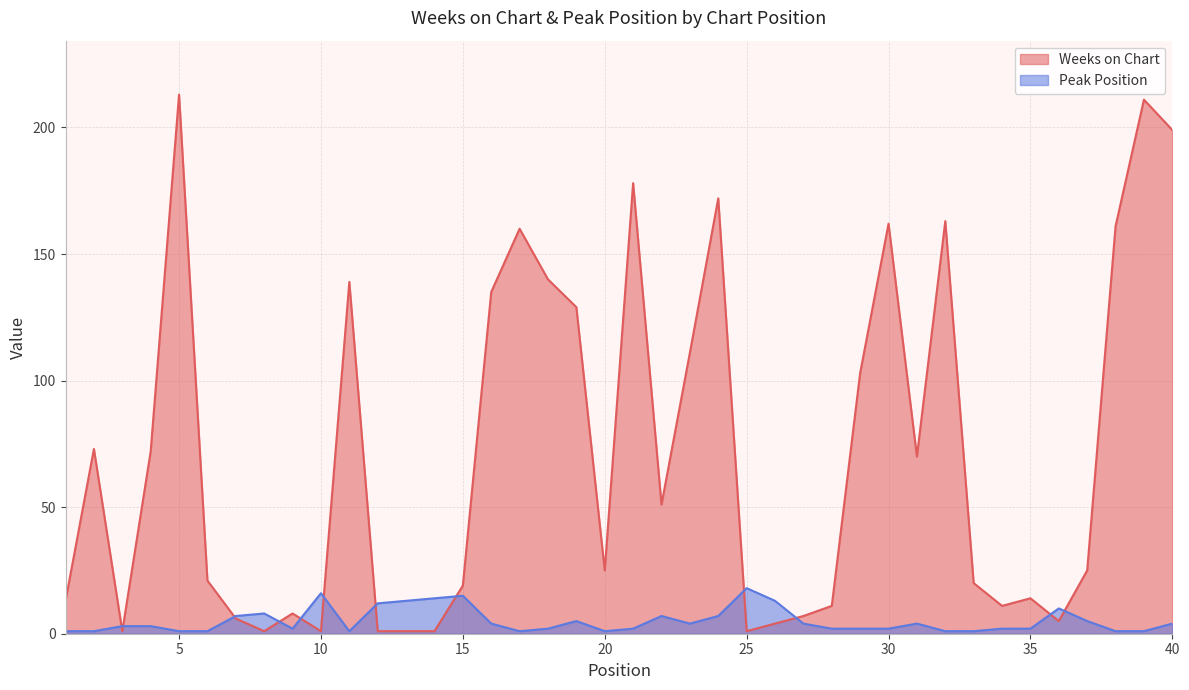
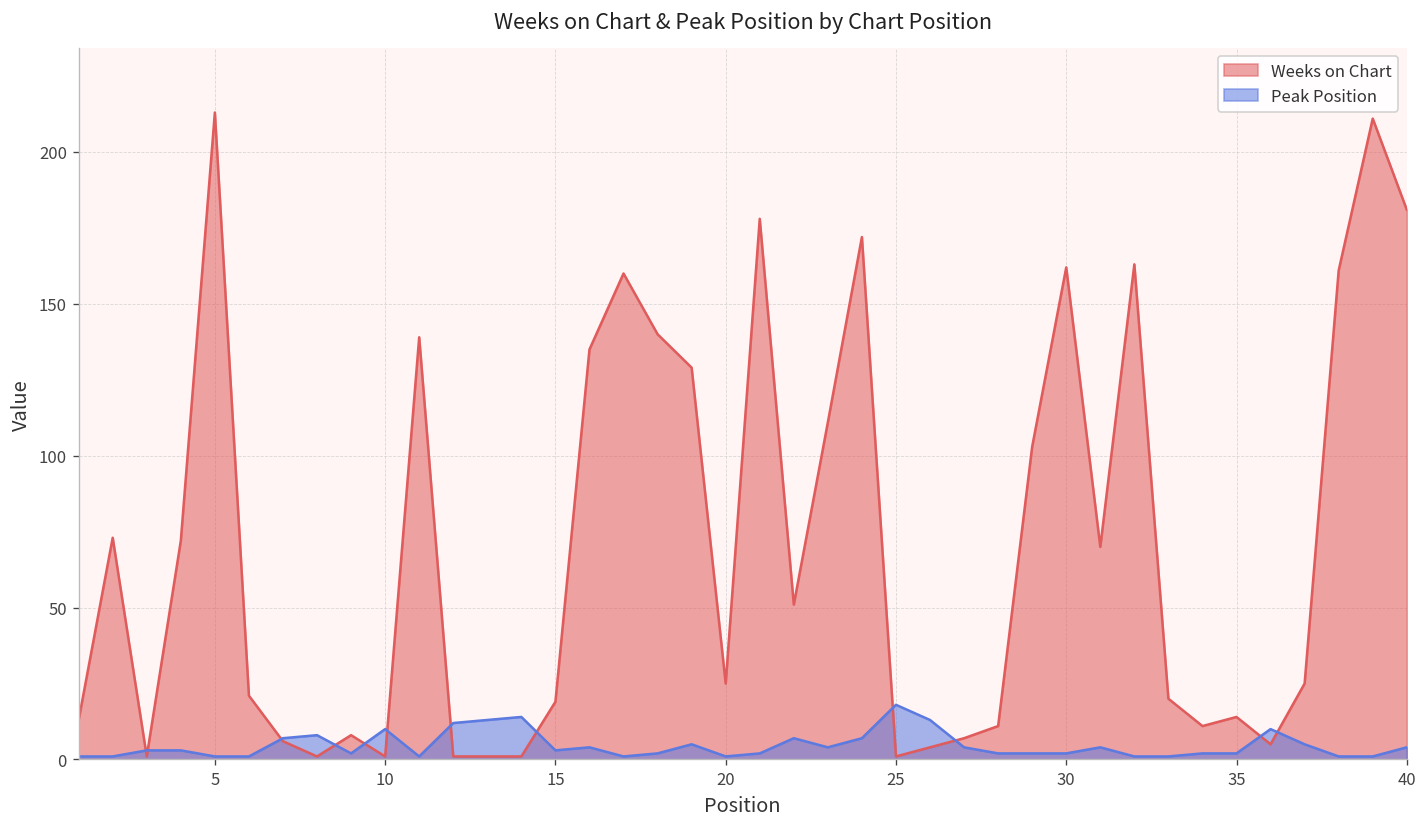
  {
    "Weeks on Chart": {
      "5": 213,
      "10": 1,
      "15": 19,
      "20": 25,
      "25": 1,
      "30": 162,
      "35": 14,
-     "40": 199
+     "40": 181
    },
    "Peak Position": {
      "5": 1,
-     "10": 16,
-     "15": 15,
+     "10": 10,
+     "15": 3,
      "20": 1,
      "25": 18,
      "30": 2,
      "35": 2,
      "40": 4
    }
  }
